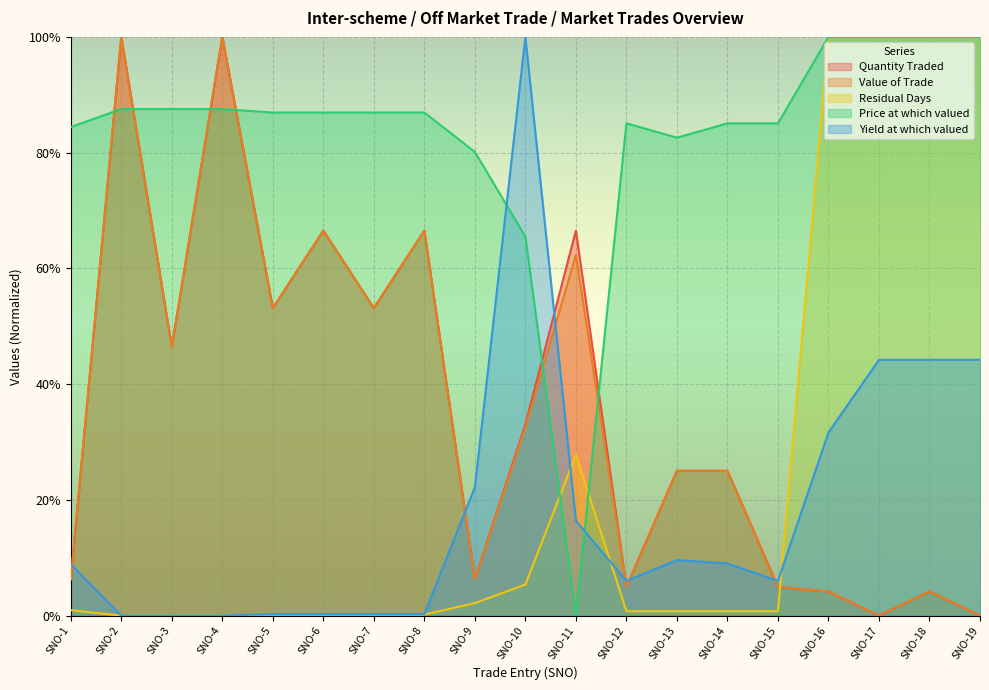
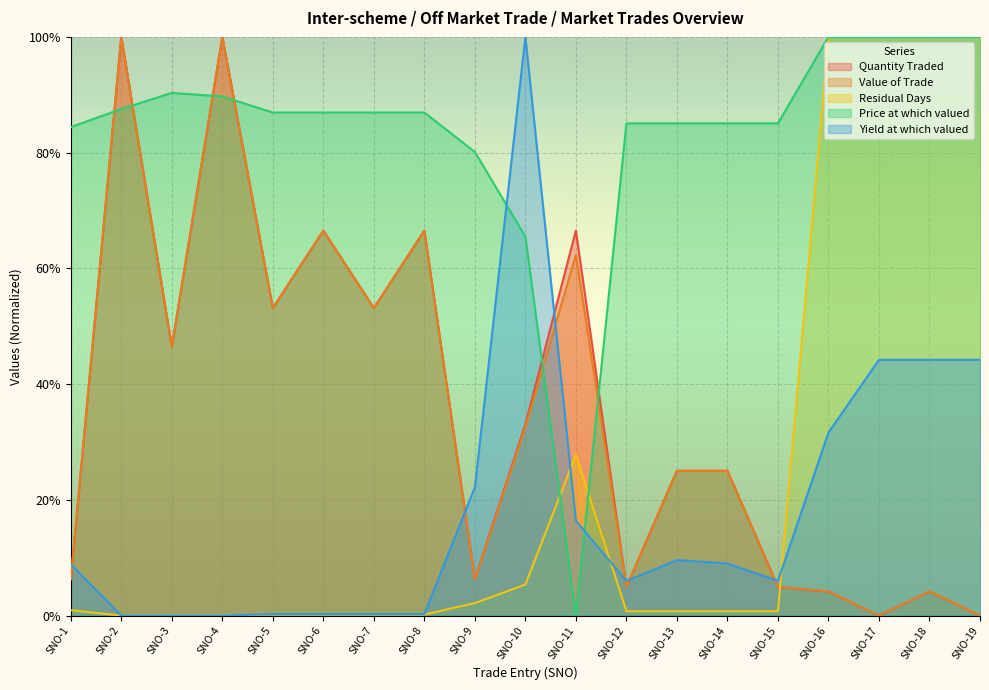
  {
    "Price at which valued": {
      "SNO-1": "84%",
      "SNO-2": "88%",
-     "SNO-3": "88%",
-     "SNO-4": "88%",
+     "SNO-3": "90%",
+     "SNO-4": "90%",
      "SNO-5": "87%",
      "SNO-6": "87%",
      "SNO-7": "87%",
      "SNO-8": "87%",
      "SNO-9": "80%",
      "SNO-10": "65%",
      "SNO-11": "0%",
      "SNO-12": "85%",
-     "SNO-13": "83%",
+     "SNO-13": "85%",
      "SNO-14": "85%",
      "SNO-15": "85%"
    },
    "Yield at which valued": {
      "SNO-1": "9%",
      "SNO-9": "22%",
      "SNO-10": "100%",
      "SNO-11": "16%",
      "SNO-12": "6%",
      "SNO-13": "10%",
      "SNO-14": "9%",
      "SNO-15": "6%",
      "SNO-16": "32%",
      "SNO-17": "44%",
      "SNO-18": "44%",
      "SNO-19": "44%"
    }
  }
